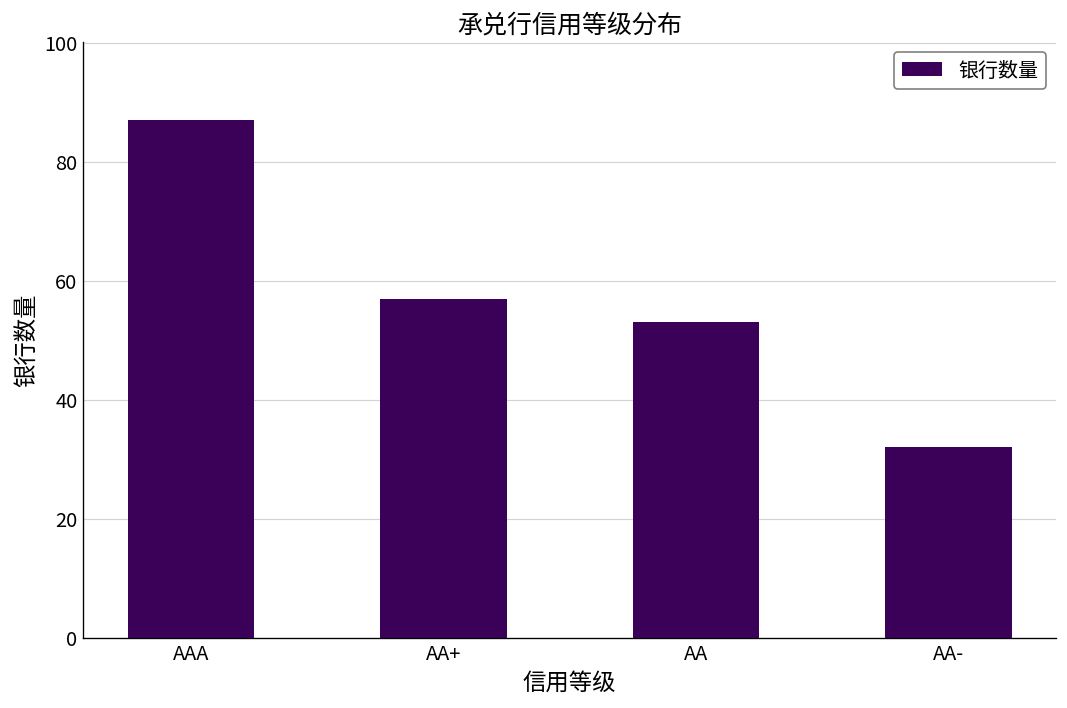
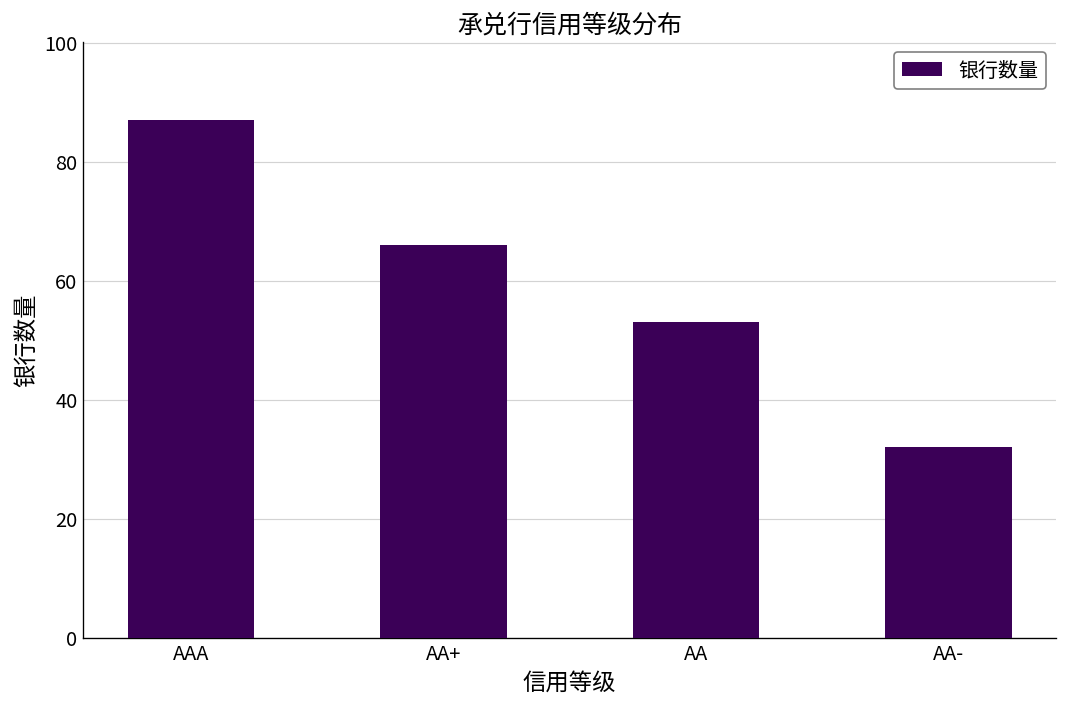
  {
    "AAA": 87,
-   "AA+": 57,
+   "AA+": 66,
    "AA": 53,
    "AA-": 32
  }
